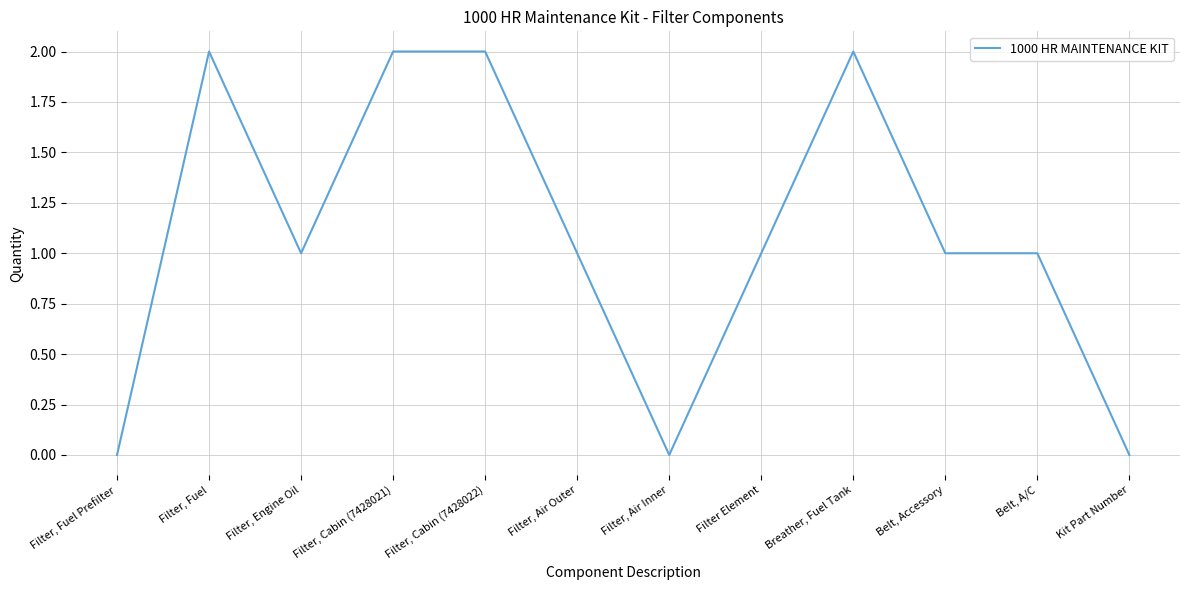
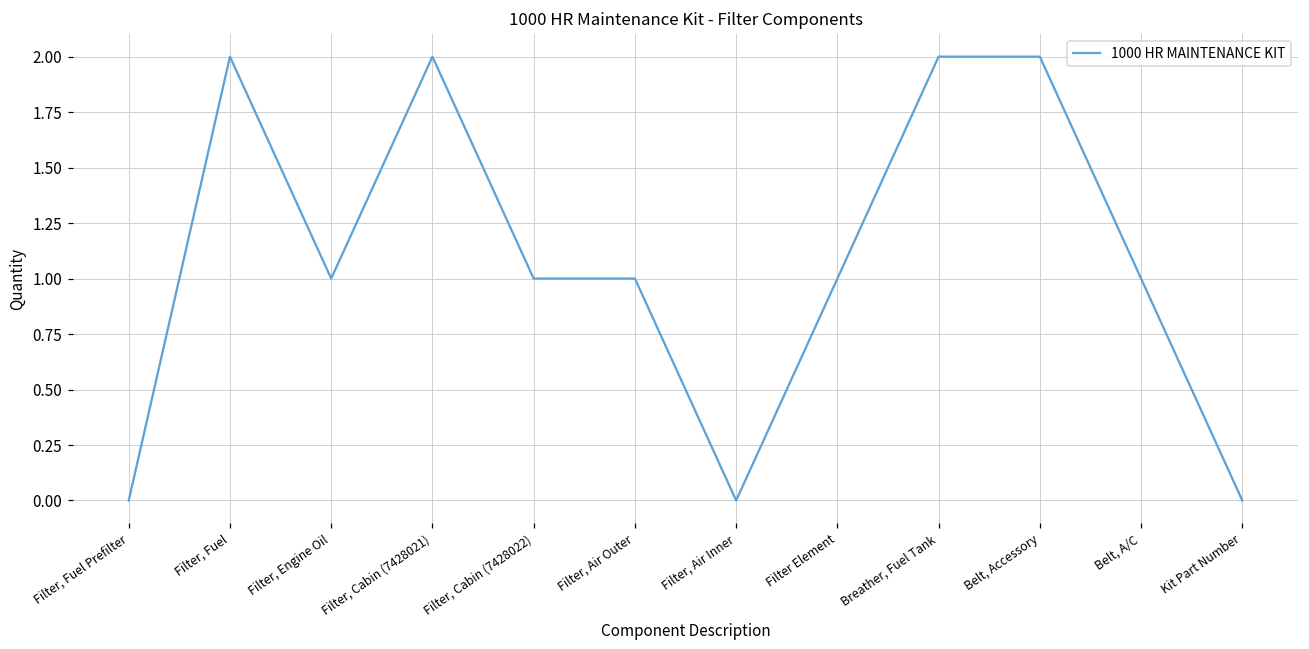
  {
    "Filter, Fuel Prefilter": 0,
    "Filter, Fuel": 2,
    "Filter, Engine Oil": 1,
    "Filter, Cabin (7428021)": 2,
-   "Filter, Cabin (7428022)": 2,
+   "Filter, Cabin (7428022)": 1,
    "Filter, Air Outer": 1,
    "Filter, Air Inner": 0,
    "Filter Element": 1,
    "Breather, Fuel Tank": 2,
-   "Belt, Accessory": 1,
+   "Belt, Accessory": 2,
    "Belt, A/C": 1,
    "Kit Part Number": 0
  }
